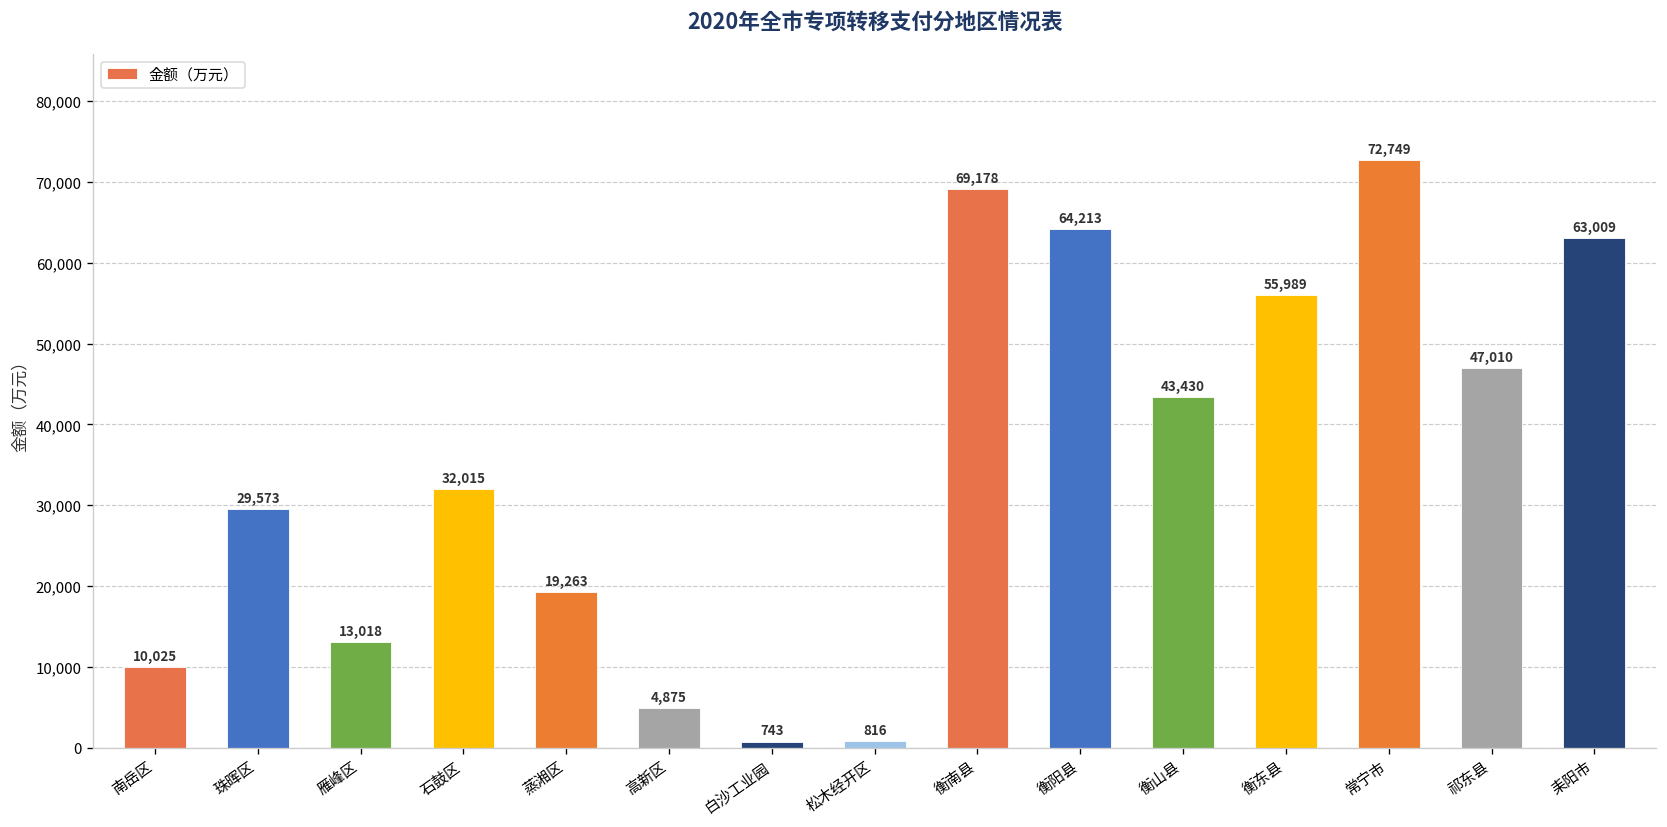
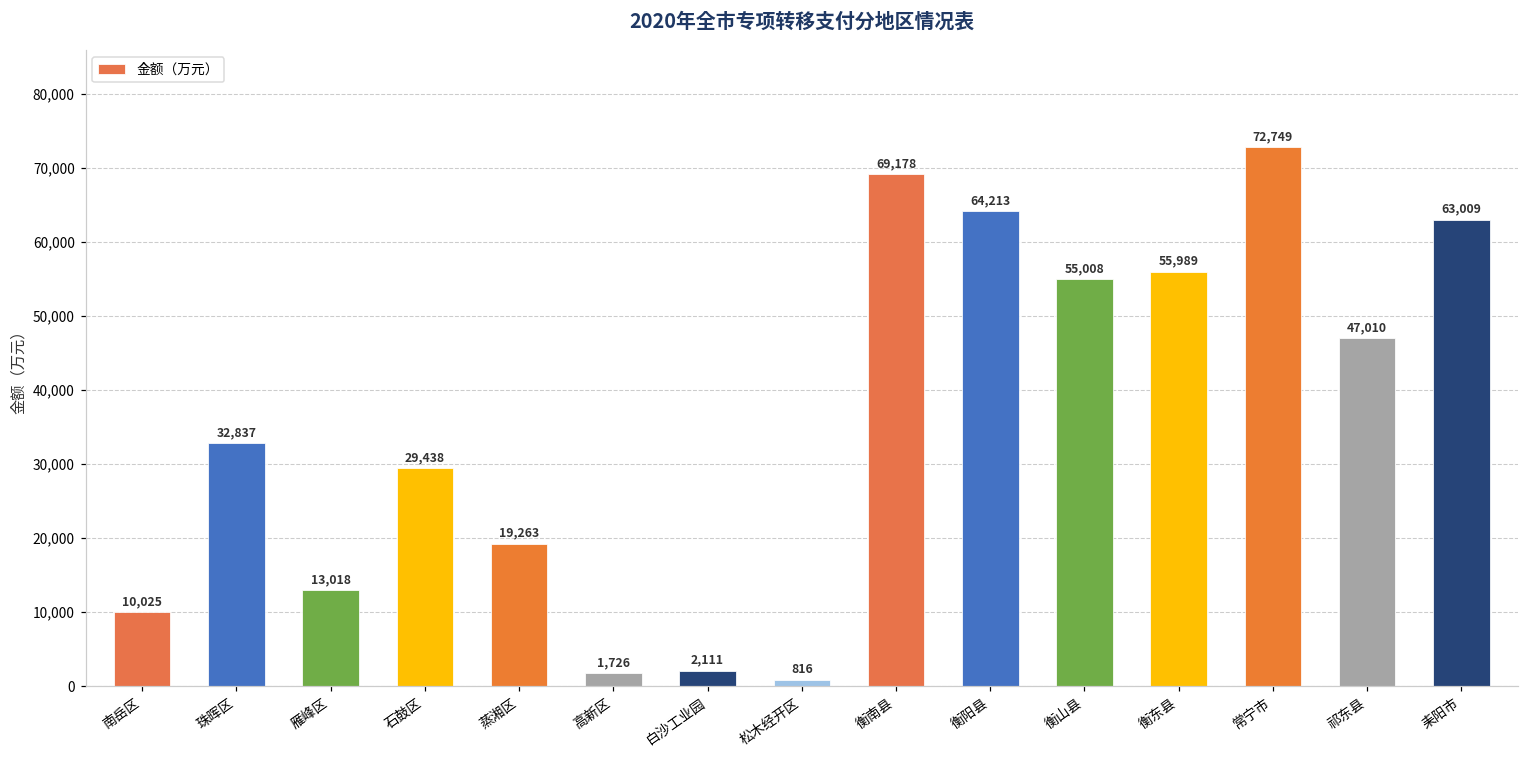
  {
    "南岳区": "10,025",
-   "珠晖区": "29,573",
+   "珠晖区": "32,837",
    "雁峰区": "13,018",
-   "石鼓区": "32,015",
+   "石鼓区": "29,438",
    "蒸湘区": "19,263",
-   "高新区": "4,875",
-   "白沙工业园": "743",
+   "高新区": "1,726",
+   "白沙工业园": "2,111",
    "松木经开区": "816",
    "衡南县": "69,178",
    "衡阳县": "64,213",
-   "衡山县": "43,430",
+   "衡山县": "55,008",
    "衡东县": "55,989",
    "常宁市": "72,749",
    "祁东县": "47,010",
    "耒阳市": "63,009"
  }
